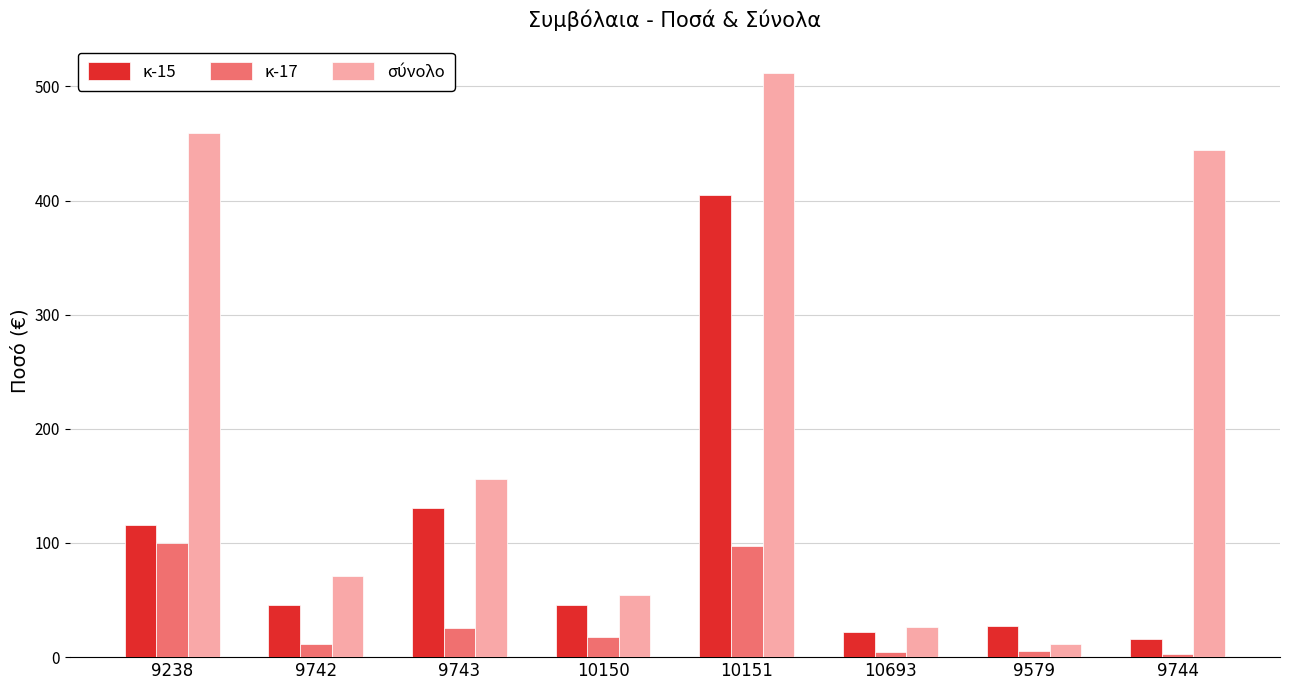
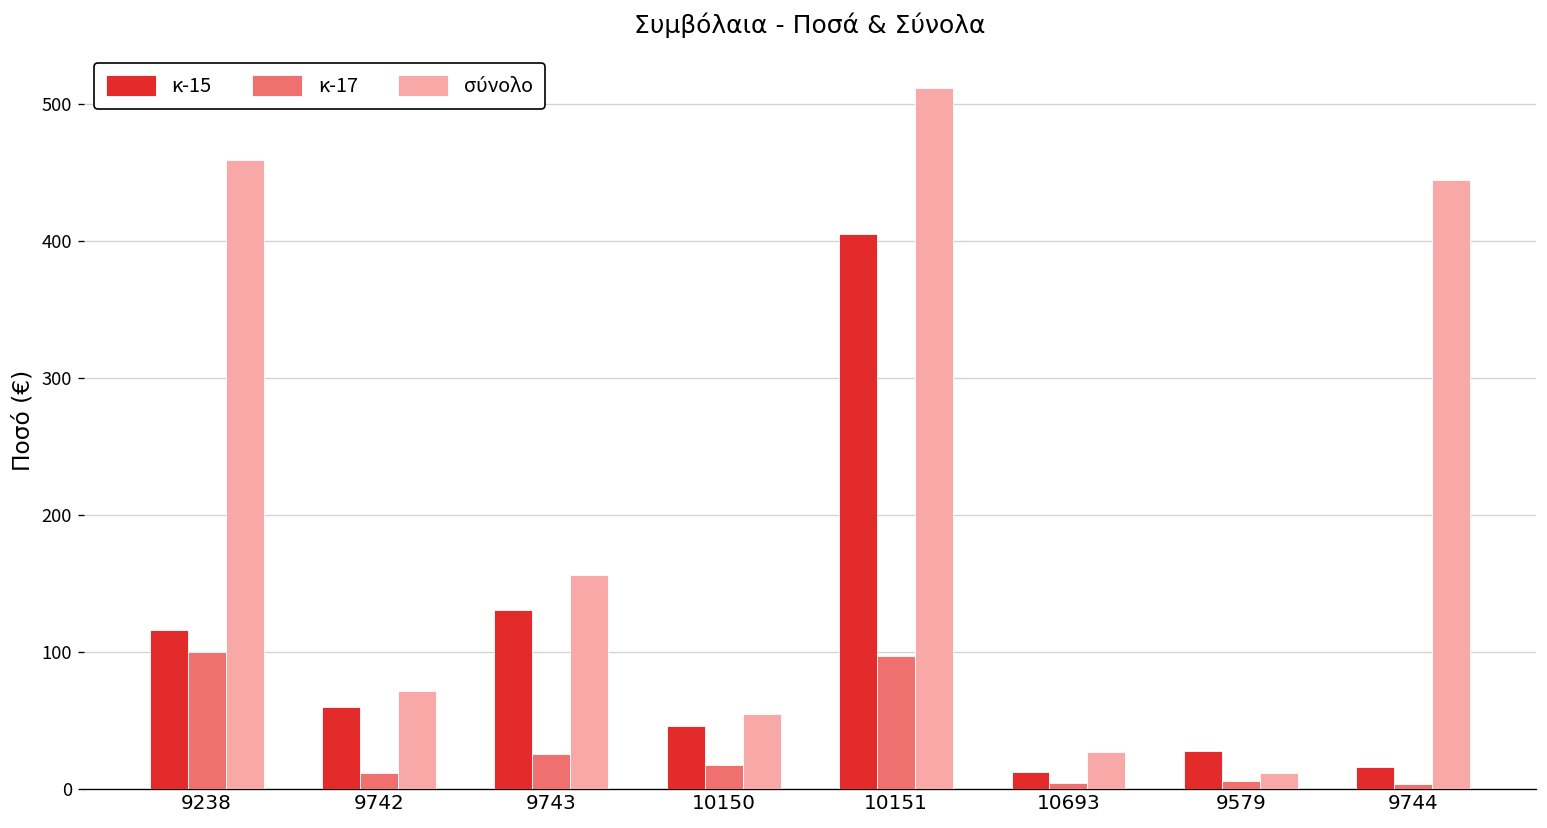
  {
    "κ-15": {
      "9238": 116,
-     "9742": 46,
+     "9742": 60,
      "9743": 131,
      "10150": 45,
      "10151": 405,
-     "10693": 22,
+     "10693": 12,
      "9579": 28,
      "9744": 16
    },
    "κ-17": {
      "9238": 100,
      "9742": 11,
      "9743": 25,
      "10150": 17,
      "10151": 97,
      "10693": 4,
      "9579": 5,
      "9744": 3
    },
    "σύνολο": {
      "9238": 459,
      "9742": 71,
      "9743": 156,
      "10150": 54,
      "10151": 511,
      "10693": 26,
      "9579": 11,
      "9744": 445
    }
  }
